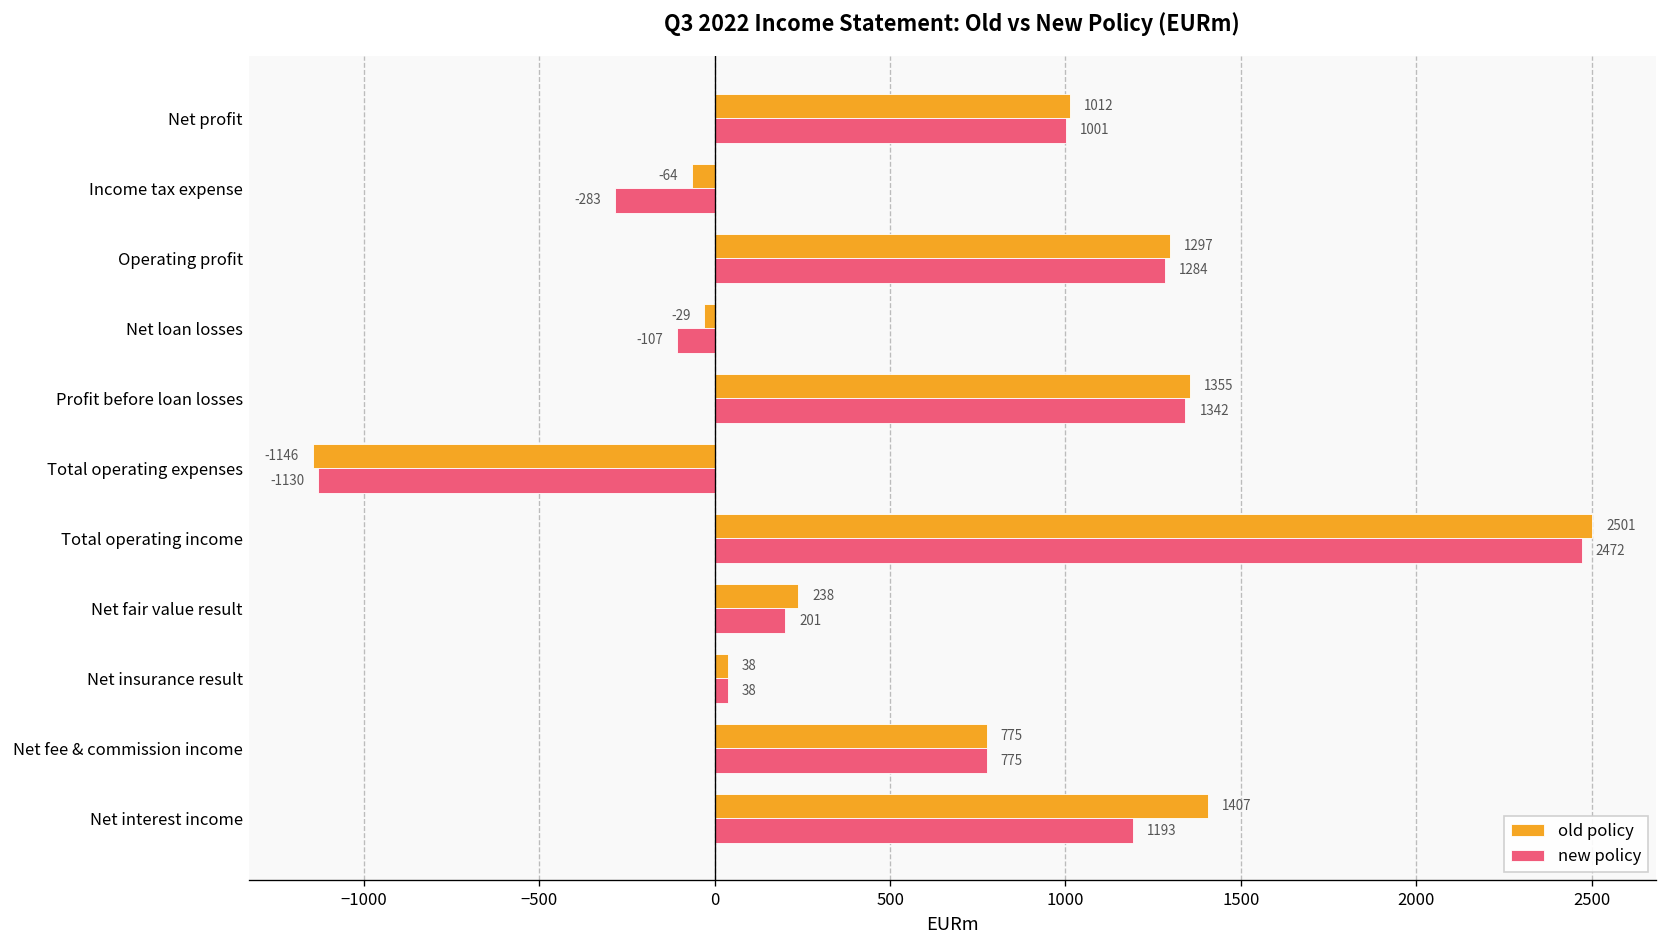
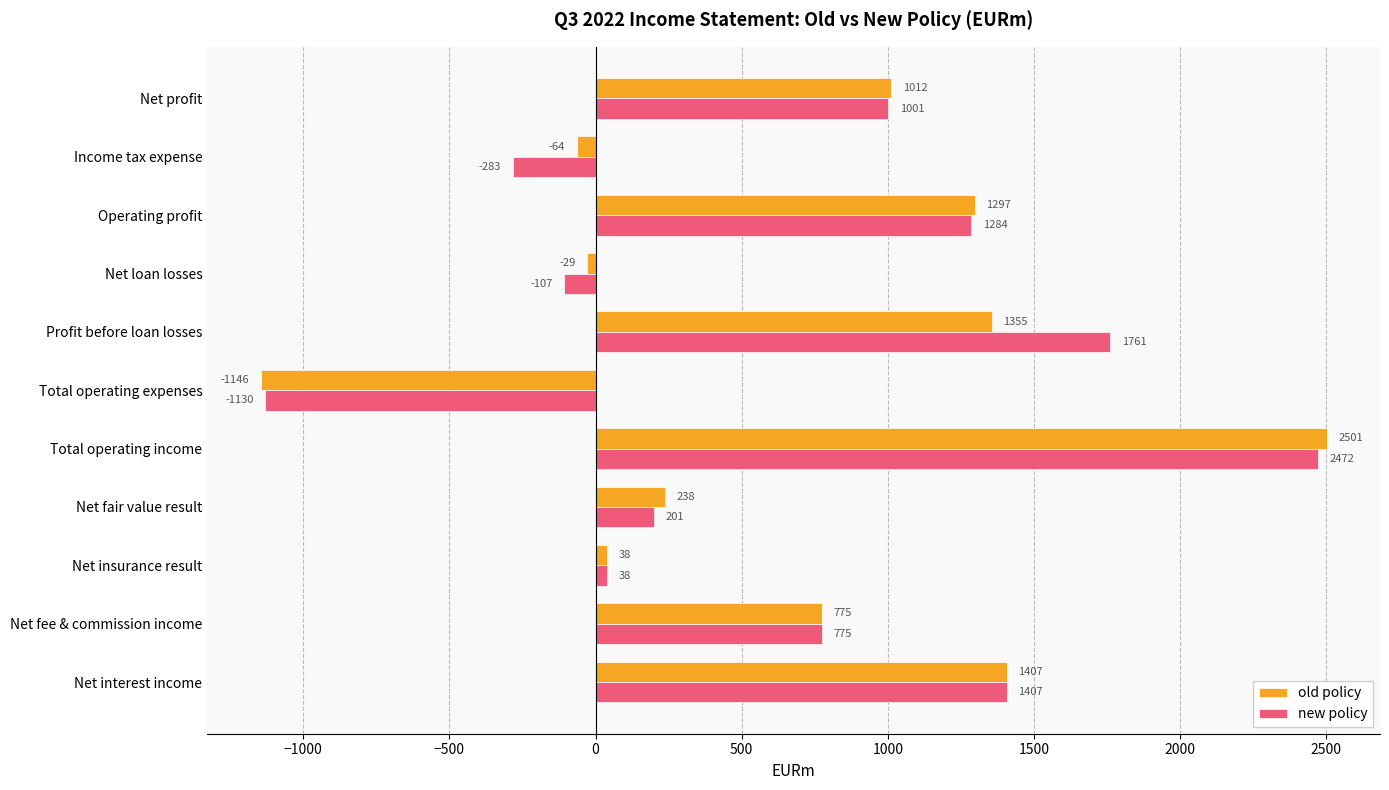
  {
    "old policy": {
      "Net profit": 1012,
      "Income tax expense": -64,
      "Operating profit": 1297,
      "Net loan losses": -29,
      "Profit before loan losses": 1355,
      "Total operating expenses": -1146,
      "Total operating income": 2501,
      "Net fair value result": 238,
      "Net insurance result": 38,
      "Net fee & commission income": 775,
      "Net interest income": 1407
    },
    "new policy": {
      "Net profit": 1001,
      "Income tax expense": -283,
      "Operating profit": 1284,
      "Net loan losses": -107,
-     "Profit before loan losses": 1342,
+     "Profit before loan losses": 1761,
      "Total operating expenses": -1130,
      "Total operating income": 2472,
      "Net fair value result": 201,
      "Net insurance result": 38,
      "Net fee & commission income": 775,
-     "Net interest income": 1193
+     "Net interest income": 1407
    }
  }
